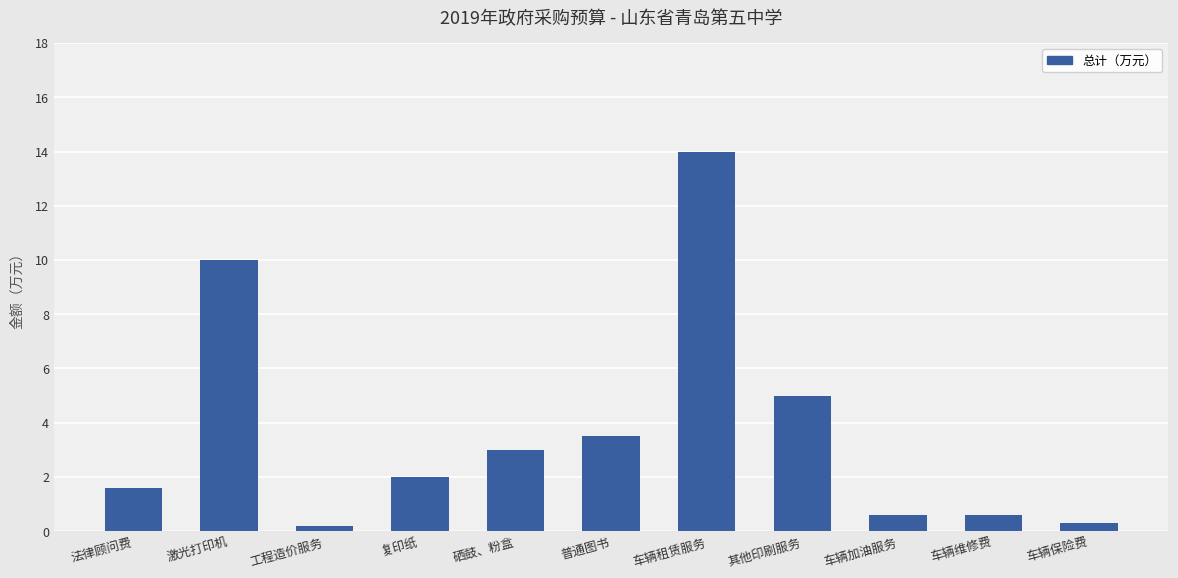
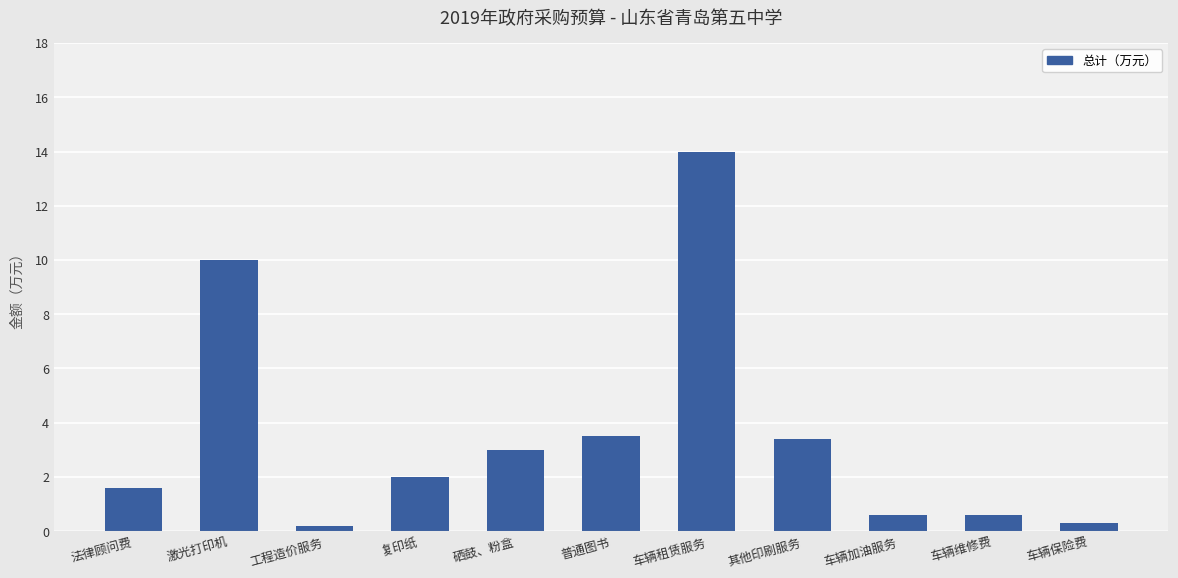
  {
    "法律顾问费": 1.6,
    "激光打印机": 10.0,
    "工程造价服务": 0.2,
    "复印纸": 2.0,
    "硒鼓、粉盒": 3.0,
    "普通图书": 3.5,
    "车辆租赁服务": 14.0,
-   "其他印刷服务": 5.0,
+   "其他印刷服务": 3.4,
    "车辆加油服务": 0.6,
    "车辆维修费": 0.6,
    "车辆保险费": 0.3
  }
